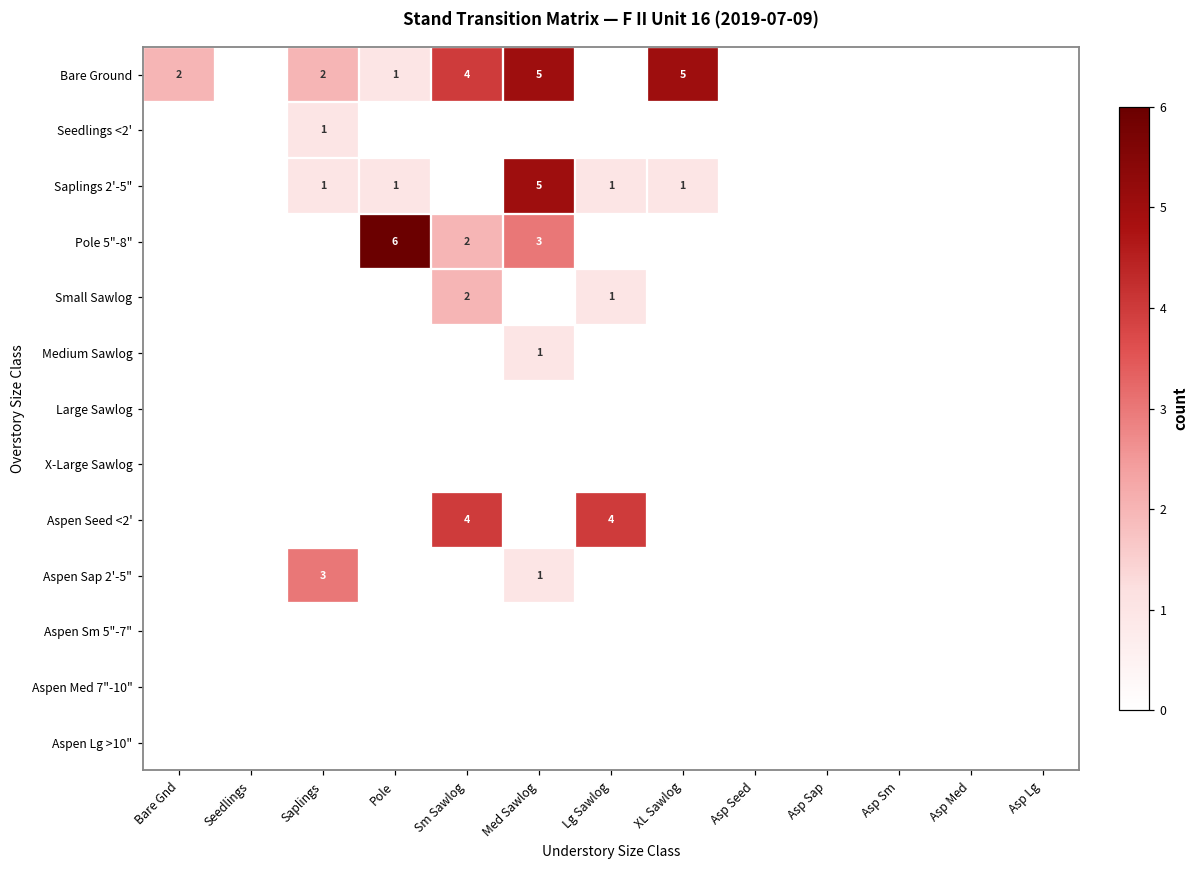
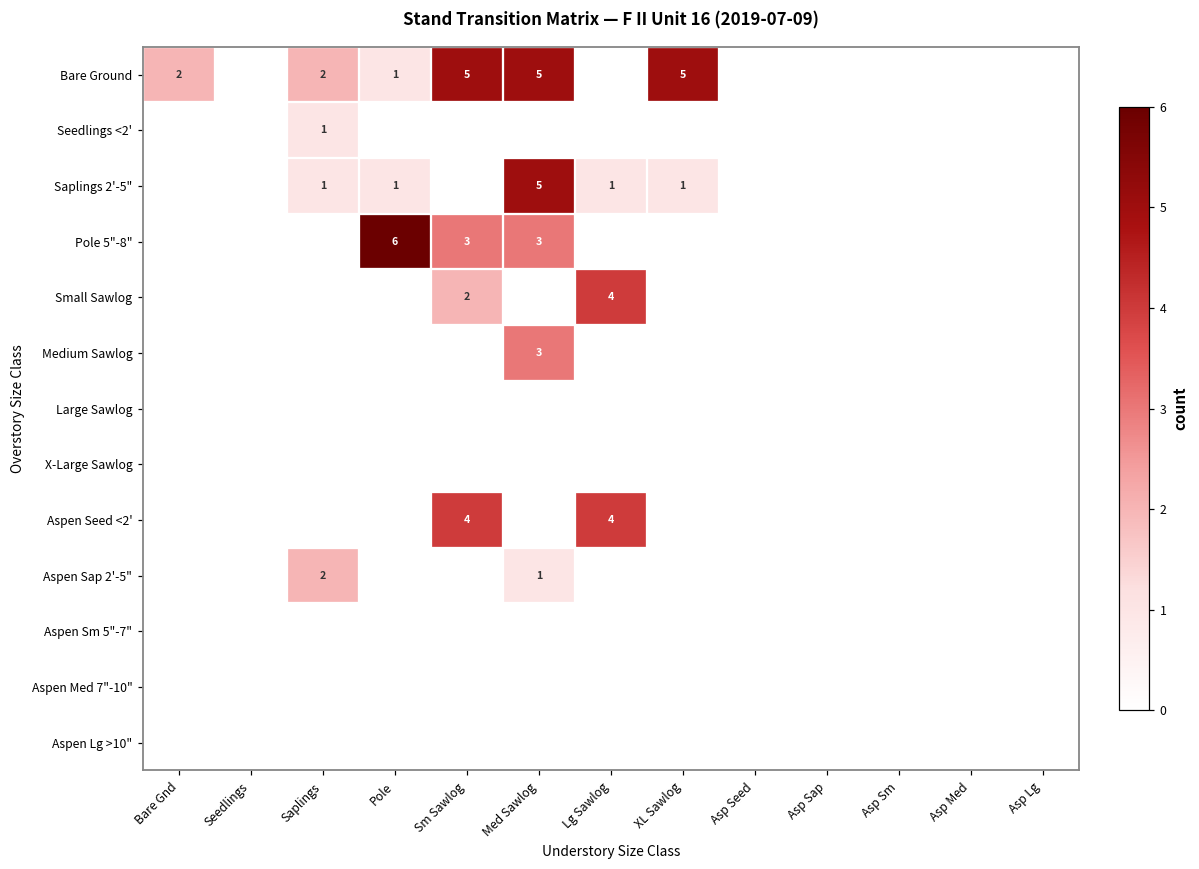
  {
    "Bare Ground": {
      "Bare Gnd": 2,
      "Saplings": 2,
      "Pole": 1,
-     "Sm Sawlog": 4,
+     "Sm Sawlog": 5,
      "Med Sawlog": 5,
      "XL Sawlog": 5
    },
    "Seedlings <2'": {
      "Saplings": 1
    },
    "Saplings 2'-5\"": {
      "Saplings": 1,
      "Pole": 1,
      "Med Sawlog": 5,
      "Lg Sawlog": 1,
      "XL Sawlog": 1
    },
    "Pole 5\"-8\"": {
      "Pole": 6,
-     "Sm Sawlog": 2,
+     "Sm Sawlog": 3,
      "Med Sawlog": 3
    },
    "Small Sawlog": {
      "Sm Sawlog": 2,
-     "Lg Sawlog": 1
+     "Lg Sawlog": 4
    },
    "Medium Sawlog": {
-     "Med Sawlog": 1
+     "Med Sawlog": 3
    },
    "Aspen Seed <2'": {
      "Sm Sawlog": 4,
      "Lg Sawlog": 4
    },
    "Aspen Sap 2'-5\"": {
-     "Saplings": 3,
+     "Saplings": 2,
      "Med Sawlog": 1
    }
  }
